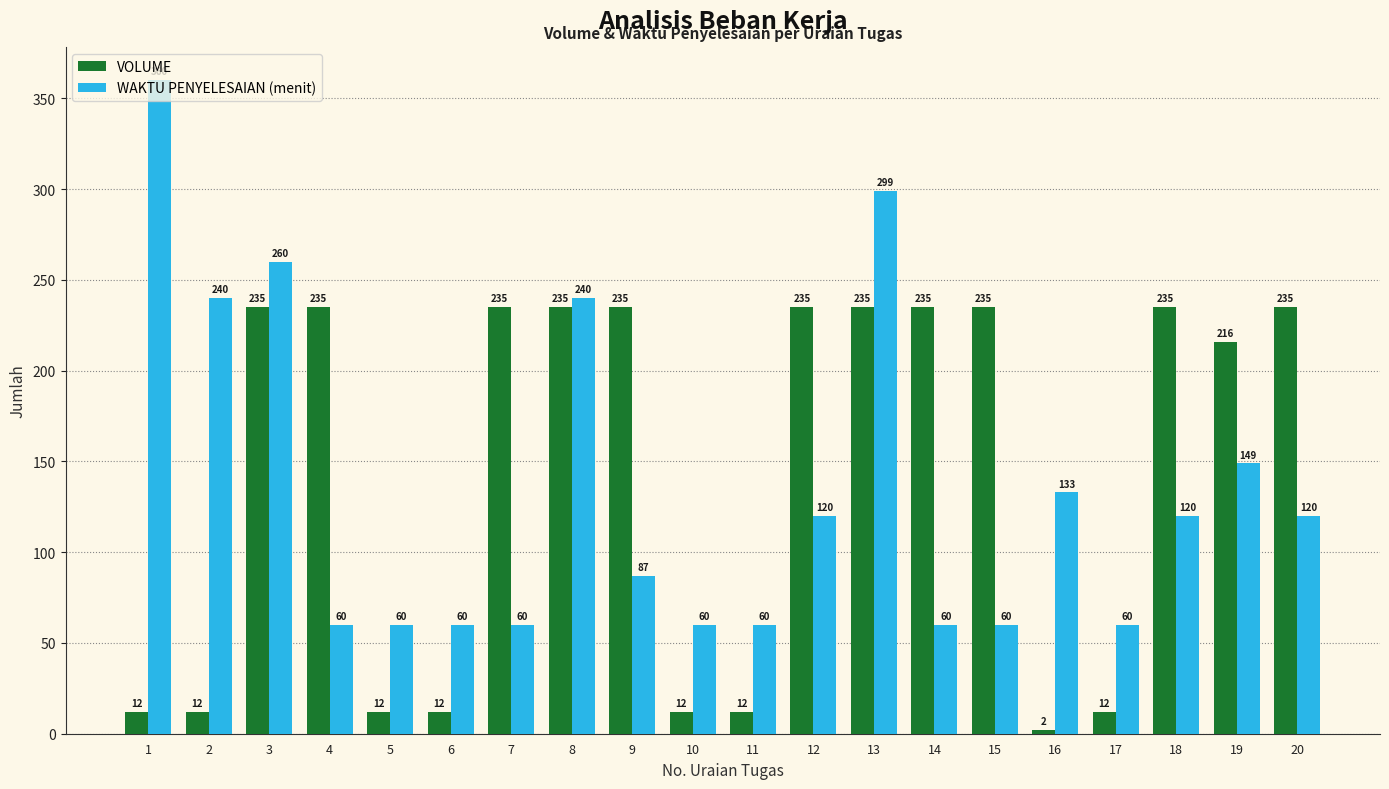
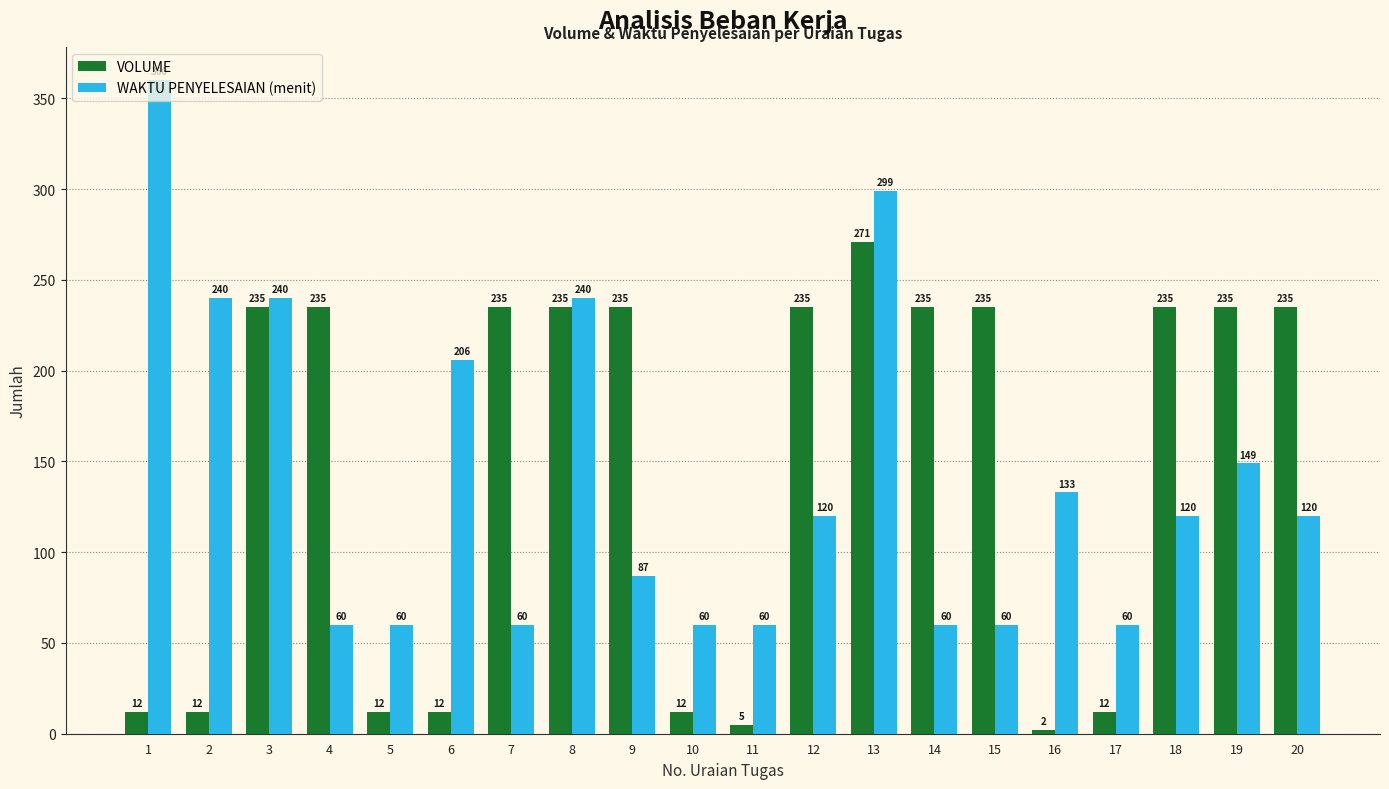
  {
    "VOLUME": {
      "1": 12,
      "2": 12,
      "3": 235,
      "4": 235,
      "5": 12,
      "6": 12,
      "7": 235,
      "8": 235,
      "9": 235,
      "10": 12,
-     "11": 12,
+     "11": 5,
      "12": 235,
-     "13": 235,
+     "13": 271,
      "14": 235,
      "15": 235,
      "16": 2,
      "17": 12,
      "18": 235,
-     "19": 216,
+     "19": 235,
      "20": 235
    },
    "WAKTU PENYELESAIAN (menit)": {
      "2": 240,
-     "3": 260,
+     "3": 240,
      "4": 60,
      "5": 60,
-     "6": 60,
+     "6": 206,
      "7": 60,
      "8": 240,
      "9": 87,
      "10": 60,
      "11": 60,
      "12": 120,
      "13": 299,
      "14": 60,
      "15": 60,
      "16": 133,
      "17": 60,
      "18": 120,
      "19": 149,
      "20": 120
    }
  }
